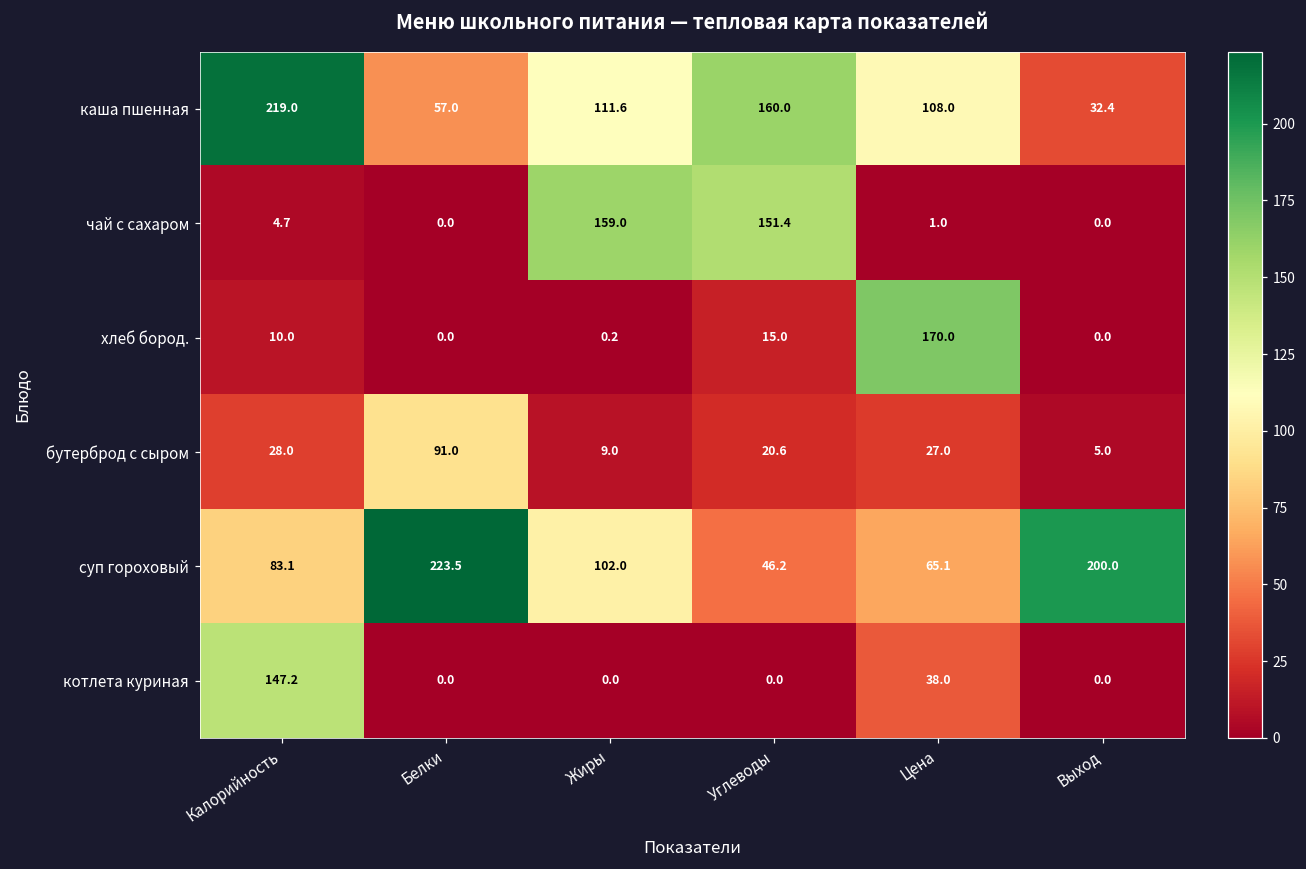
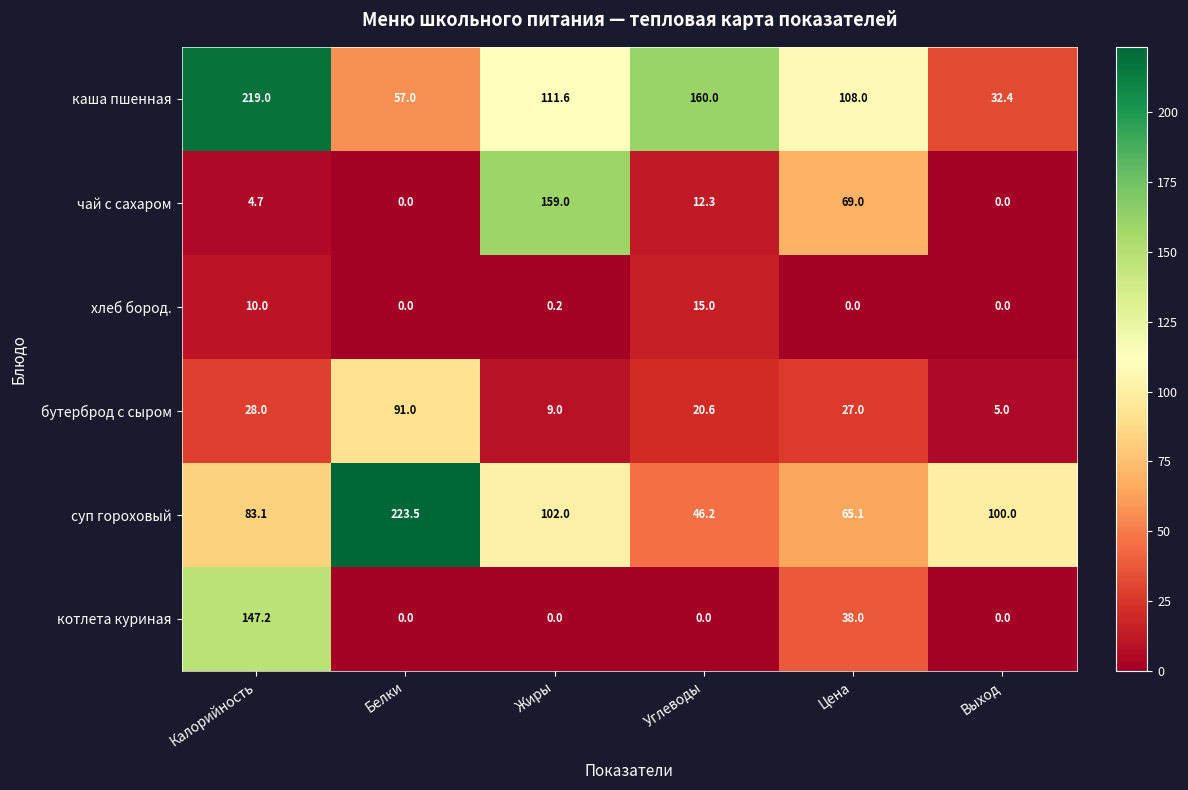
  {
    "каша пшенная": {
      "Калорийность": 219.0,
      "Белки": 57.0,
      "Жиры": 111.6,
      "Углеводы": 160.0,
      "Цена": 108.0,
      "Выход": 32.4
    },
    "чай с сахаром": {
      "Калорийность": 4.7,
      "Белки": 0.0,
      "Жиры": 159.0,
-     "Углеводы": 151.4,
-     "Цена": 1.0,
+     "Углеводы": 12.3,
+     "Цена": 69.0,
      "Выход": 0.0
    },
    "хлеб бород.": {
      "Калорийность": 10.0,
      "Белки": 0.0,
      "Жиры": 0.2,
      "Углеводы": 15.0,
-     "Цена": 170.0,
+     "Цена": 0.0,
      "Выход": 0.0
    },
    "бутерброд с сыром": {
      "Калорийность": 28.0,
      "Белки": 91.0,
      "Жиры": 9.0,
      "Углеводы": 20.6,
      "Цена": 27.0,
      "Выход": 5.0
    },
    "суп гороховый": {
      "Калорийность": 83.1,
      "Белки": 223.5,
      "Жиры": 102.0,
      "Углеводы": 46.2,
      "Цена": 65.1,
-     "Выход": 200.0
+     "Выход": 100.0
    },
    "котлета куриная": {
      "Калорийность": 147.2,
      "Белки": 0.0,
      "Жиры": 0.0,
      "Углеводы": 0.0,
      "Цена": 38.0,
      "Выход": 0.0
    }
  }
